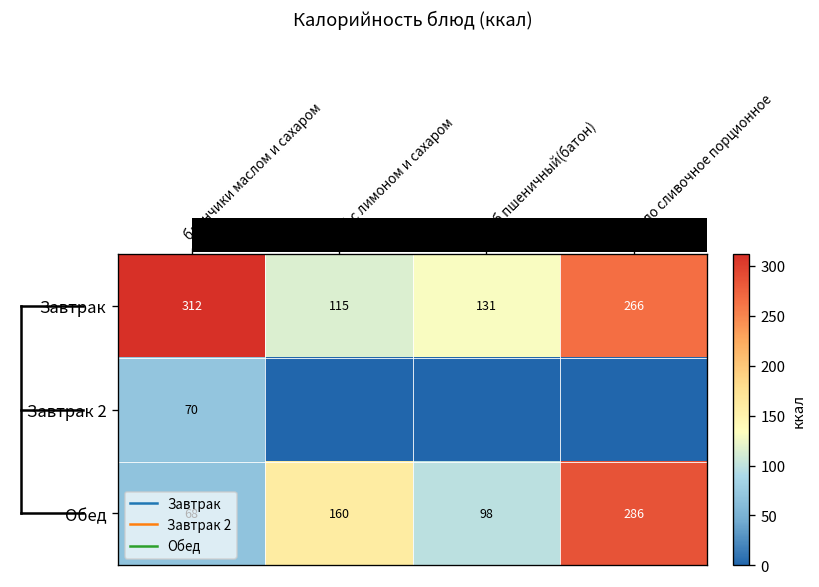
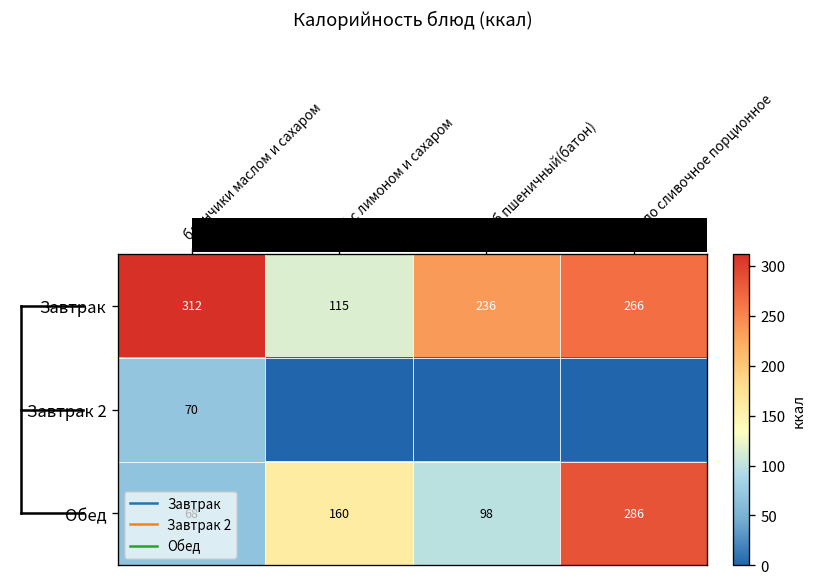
  {
    "Завтрак": {
      "блинчики маслом и сахаром": 312,
      "чай с лимоном и сахаром": 115,
-     "хлеб пшеничный(батон)": 131,
+     "хлеб пшеничный(батон)": 236,
      "масло сливочное порционное": 266
    },
    "Завтрак 2": {
      "блинчики маслом и сахаром": 70
    },
    "Обед": {
      "чай с лимоном и сахаром": 160,
      "хлеб пшеничный(батон)": 98,
      "масло сливочное порционное": 286
    }
  }
